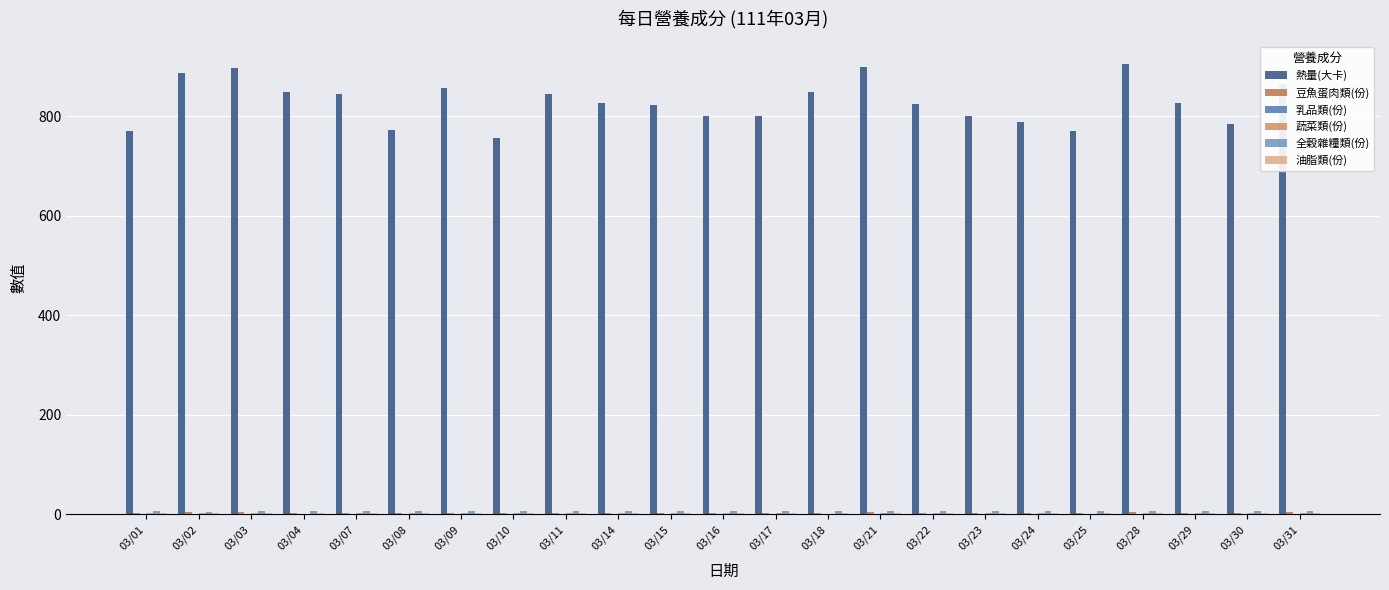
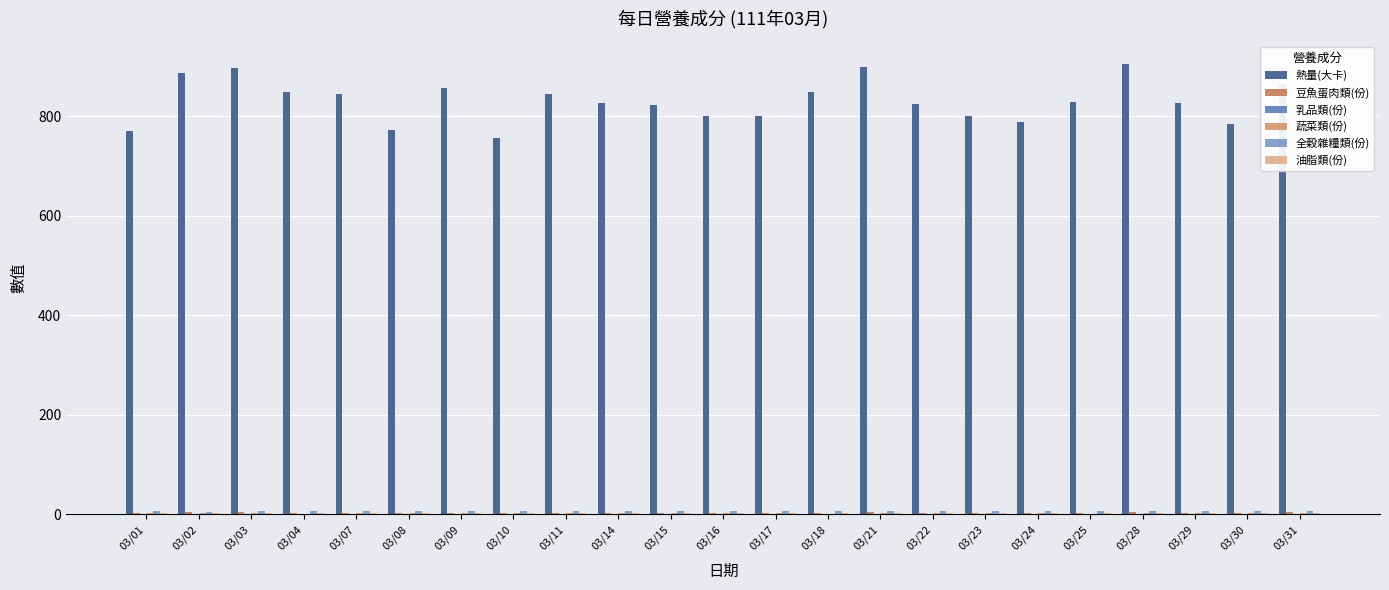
  {
    "熱量(大卡)": {
      "03/01": 770,
      "03/02": 890,
      "03/03": 900,
      "03/04": 850,
      "03/07": 840,
      "03/08": 770,
      "03/09": 860,
      "03/10": 760,
      "03/11": 840,
      "03/14": 830,
      "03/15": 820,
      "03/16": 800,
      "03/17": 800,
      "03/18": 850,
      "03/21": 900,
      "03/22": 820,
      "03/23": 800,
      "03/24": 790,
-     "03/25": 770,
+     "03/25": 830,
      "03/28": 900,
      "03/29": 830,
      "03/30": 780
    }
  }
